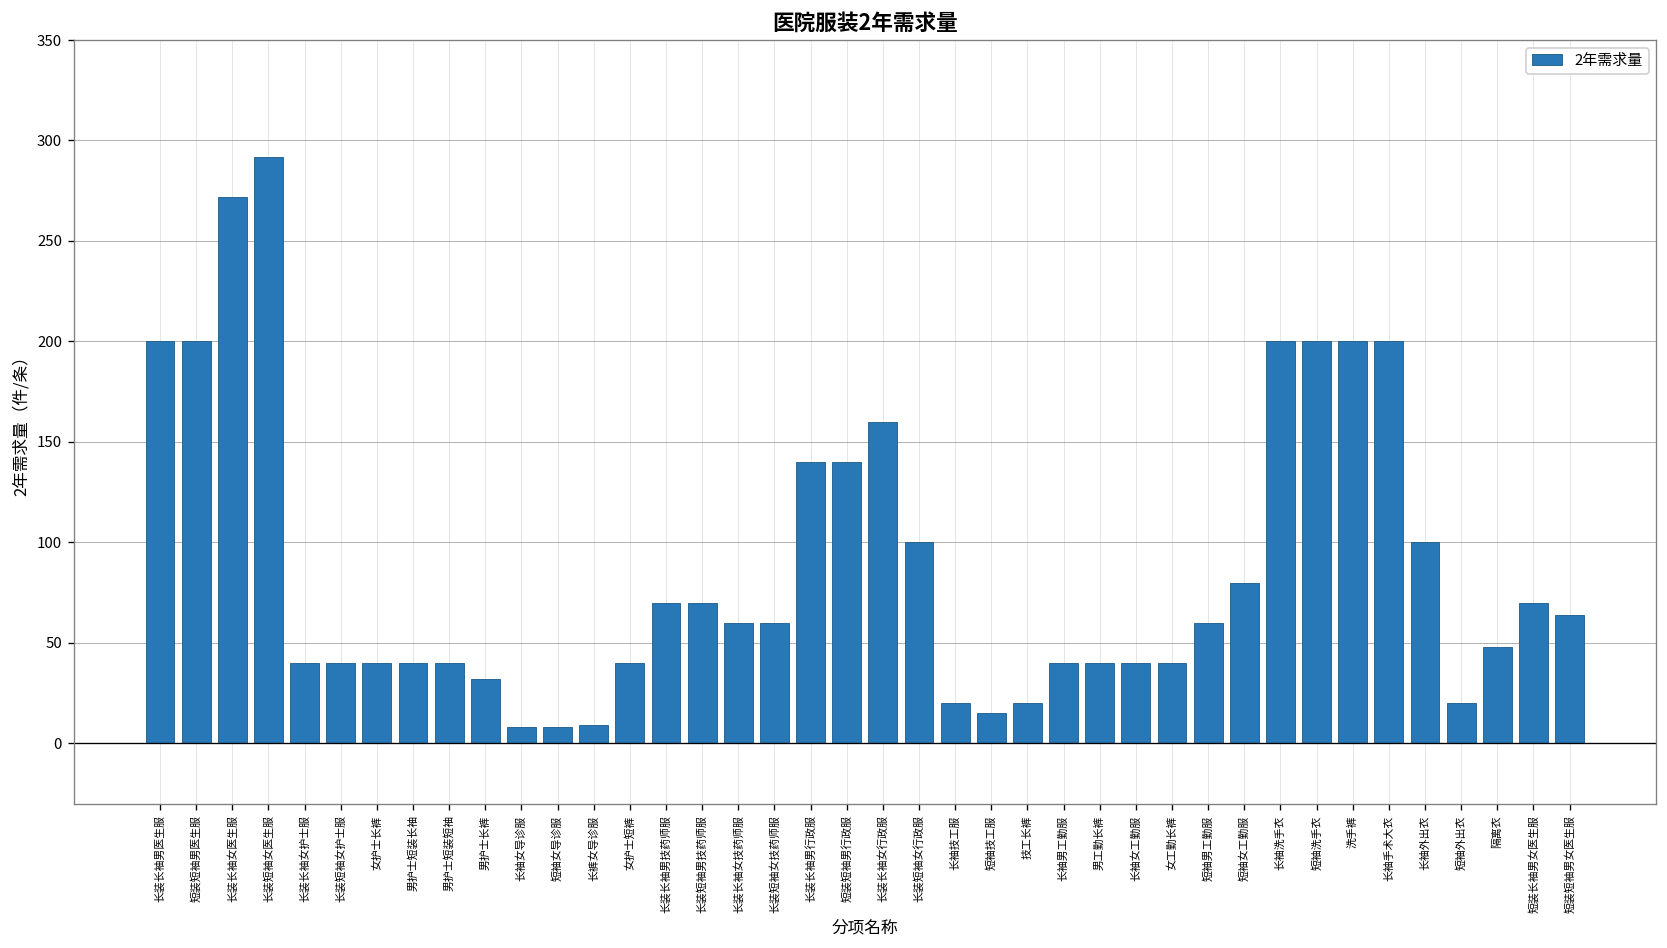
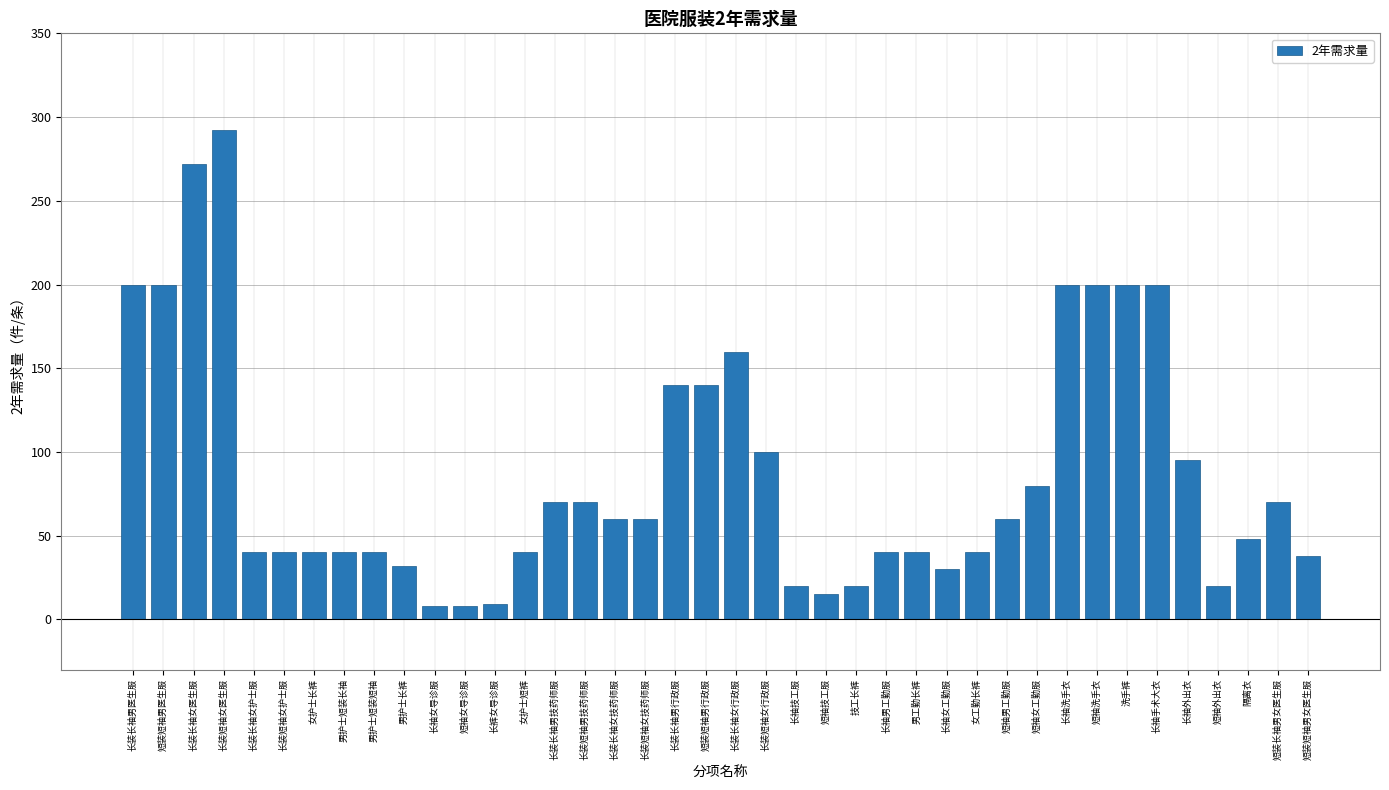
  {
    "长装长袖男医生服": 200,
    "短装短袖男医生服": 200,
    "长装长袖女医生服": 272,
    "长装短袖女医生服": 292,
    "长装长袖女护士服": 40,
    "长装短袖女护士服": 40,
    "女护士长裤": 40,
    "男护士短装长袖": 40,
    "男护士短装短袖": 40,
    "男护士长裤": 32,
    "长袖女导诊服": 8,
    "短袖女导诊服": 8,
    "长裤女导诊服": 9,
    "女护士短裤": 40,
    "长装长袖男技药师服": 70,
    "长装短袖男技药师服": 70,
    "长装长袖女技药师服": 60,
    "长装短袖女技药师服": 60,
    "长装长袖男行政服": 140,
    "短装短袖男行政服": 140,
    "长装长袖女行政服": 160,
    "长装短袖女行政服": 100,
    "长袖技工服": 20,
    "短袖技工服": 15,
    "技工长裤": 20,
    "长袖男工勤服": 40,
    "男工勤长裤": 40,
-   "长袖女工勤服": 40,
+   "长袖女工勤服": 30,
    "女工勤长裤": 40,
    "短袖男工勤服": 60,
    "短袖女工勤服": 80,
    "长袖洗手衣": 200,
    "短袖洗手衣": 200,
    "洗手裤": 200,
    "长袖手术大衣": 200,
-   "长袖外出衣": 100,
+   "长袖外出衣": 95,
    "短袖外出衣": 20,
    "隔离衣": 48,
    "短装长袖男女医生服": 70,
-   "短装短袖男女医生服": 64
+   "短装短袖男女医生服": 38
  }
